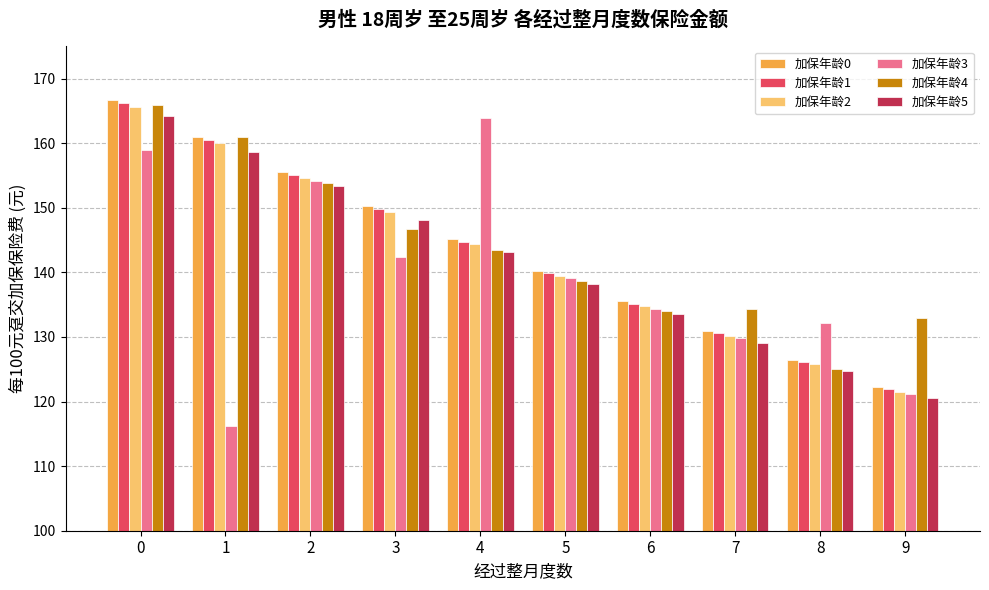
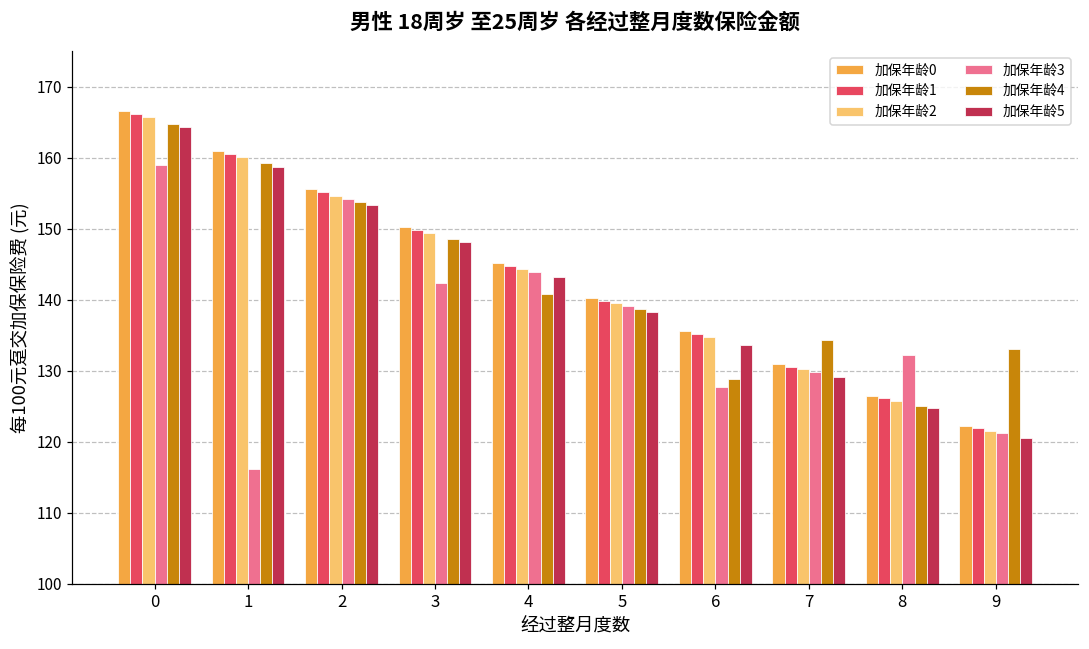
  {
    "加保年龄3": {
      "0": 159,
      "1": 116,
      "2": 154,
      "3": 142,
-     "4": 164,
+     "4": 144,
      "5": 139,
-     "6": 134,
+     "6": 128,
      "7": 130,
      "8": 132,
      "9": 121
    },
    "加保年龄4": {
-     "0": 166,
-     "1": 161,
+     "0": 165,
+     "1": 159,
      "2": 154,
-     "3": 147,
-     "4": 144,
+     "3": 149,
+     "4": 141,
      "5": 139,
-     "6": 134,
+     "6": 129,
      "7": 134,
      "8": 125,
      "9": 133
    }
  }
